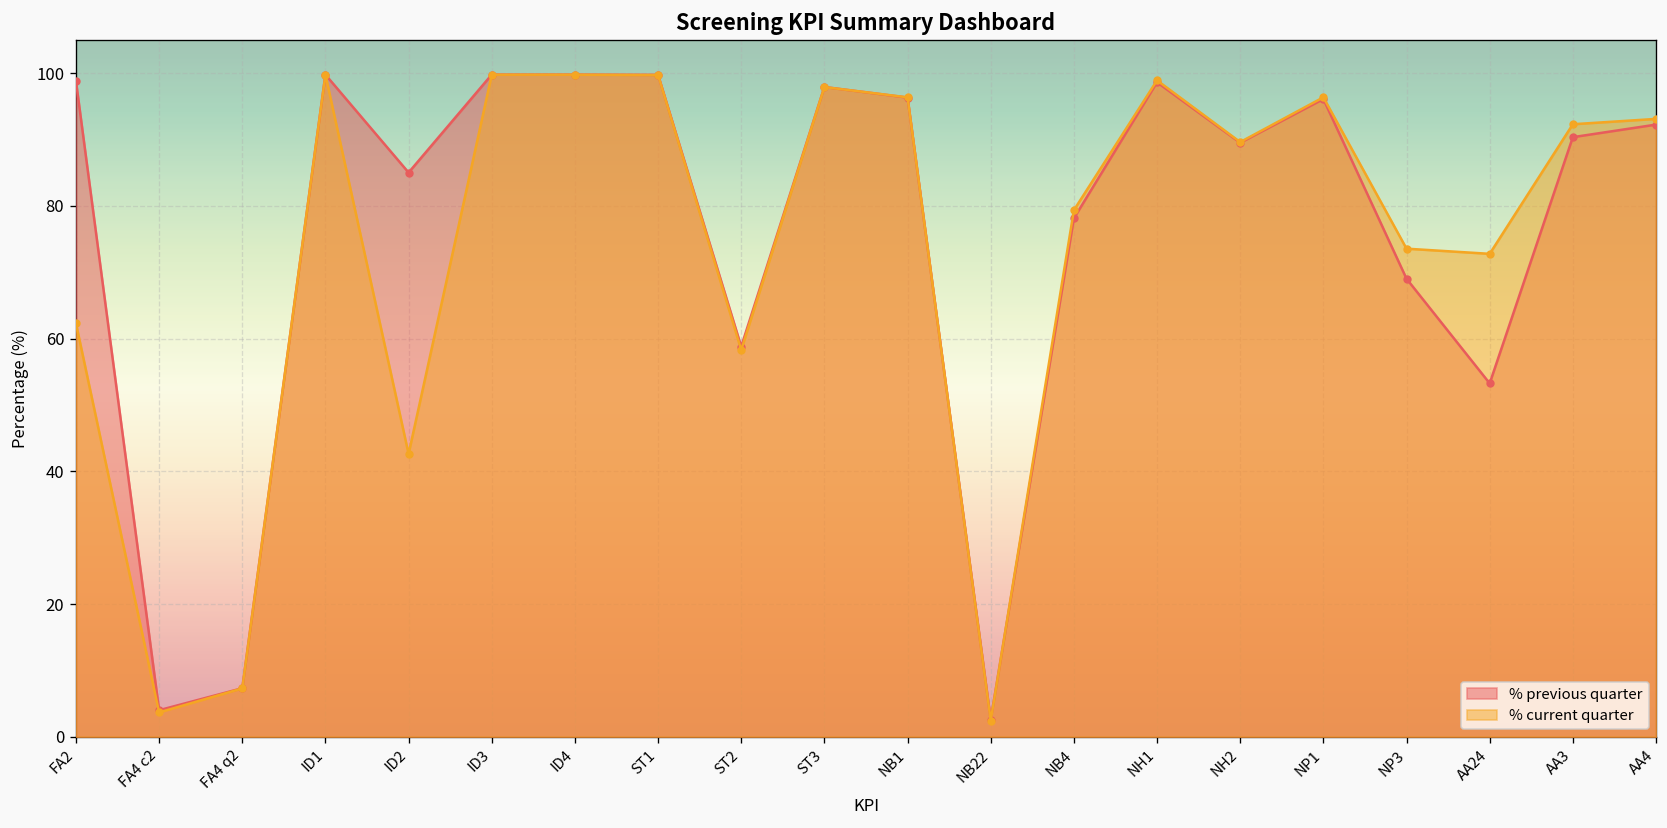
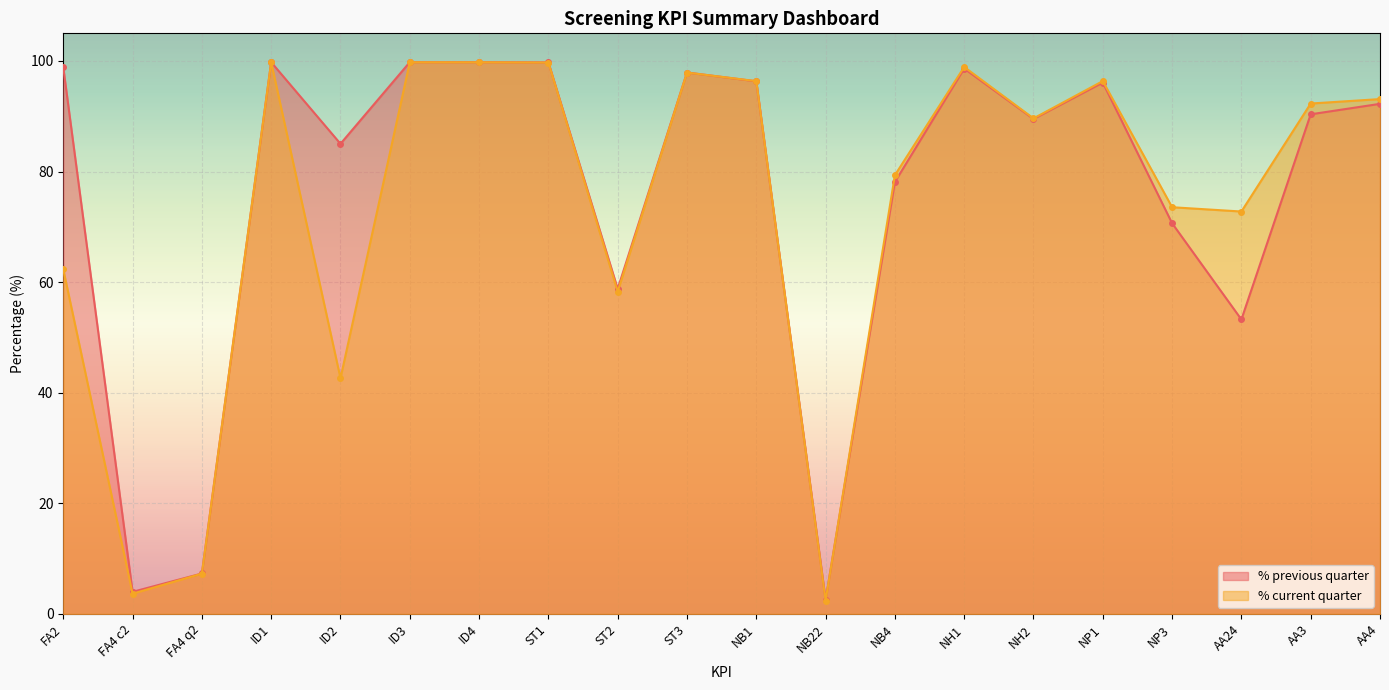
  {
    "% previous quarter": {
      "FA2": 99,
      "ID2": 85,
      "ST2": 59,
      "NB4": 78,
-     "NP3": 69,
+     "NP3": 71,
      "AA24": 53,
      "AA3": 90,
      "AA4": 92
    },
    "% current quarter": {
      "FA2": 62,
      "ID2": 43,
      "ST2": 58,
      "NB4": 79,
      "NP3": 74,
      "AA24": 73,
      "AA3": 92,
      "AA4": 93
    }
  }
